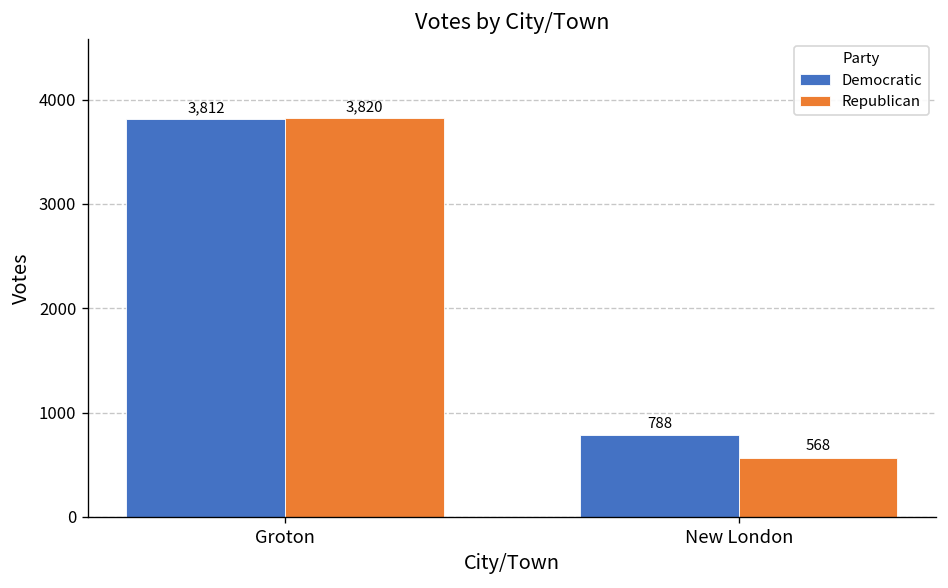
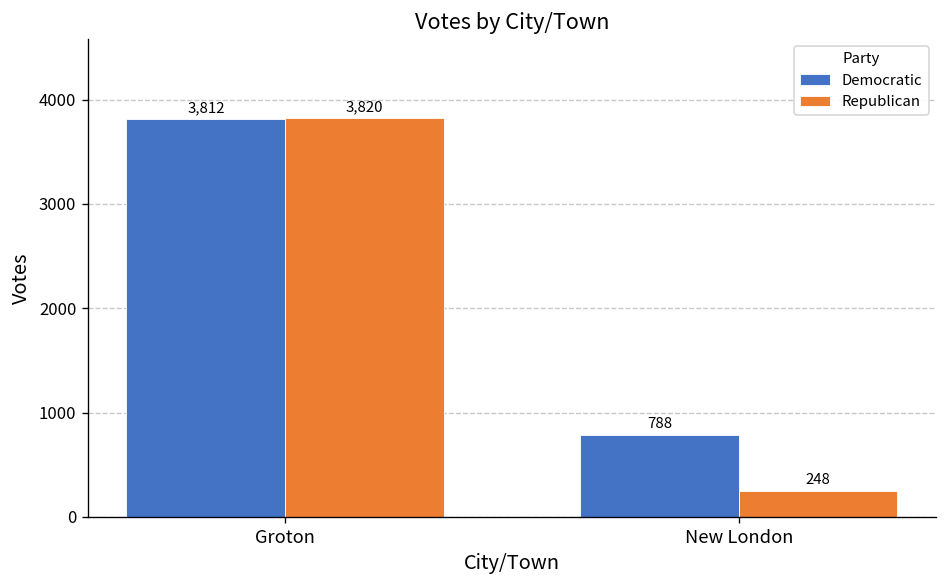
  {
    "Democratic": {
      "Groton": "3,812",
      "New London": "788"
    },
    "Republican": {
      "Groton": "3,820",
-     "New London": "568"
+     "New London": "248"
    }
  }
